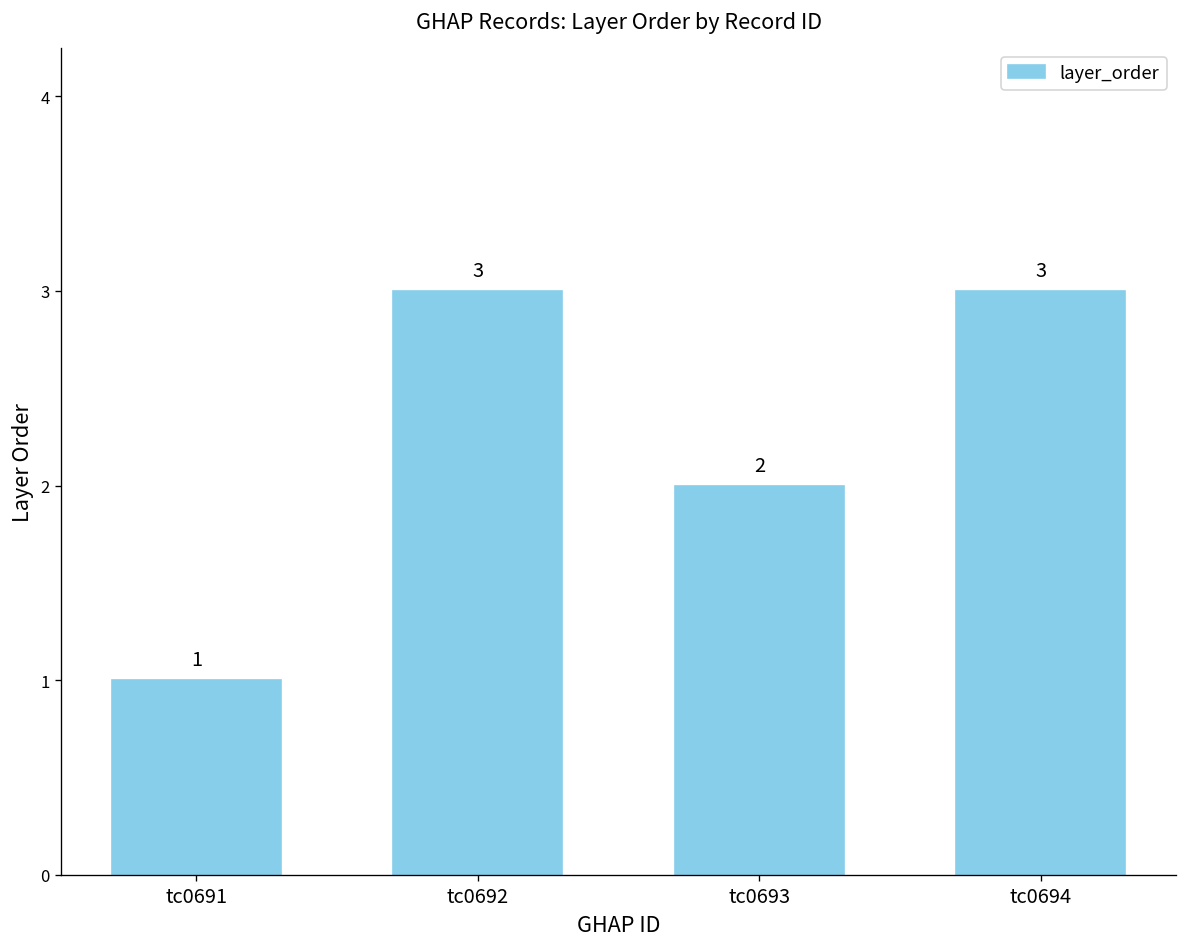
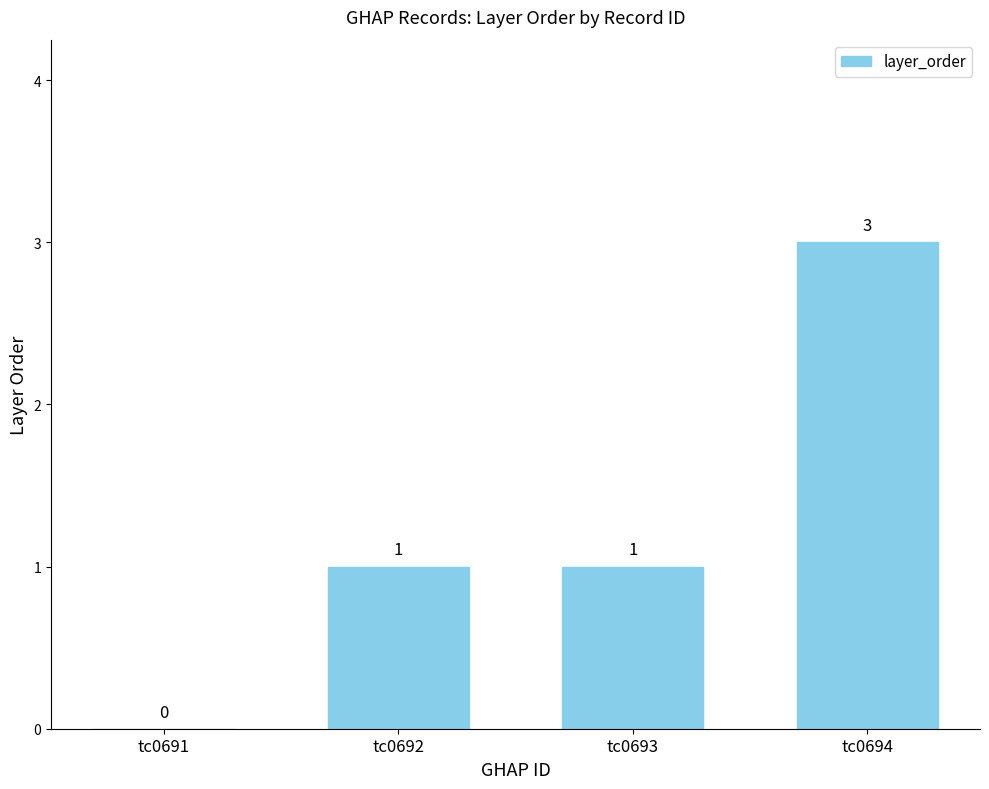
  {
-   "tc0691": 1,
-   "tc0692": 3,
-   "tc0693": 2,
+   "tc0691": 0,
+   "tc0692": 1,
+   "tc0693": 1,
    "tc0694": 3
  }
